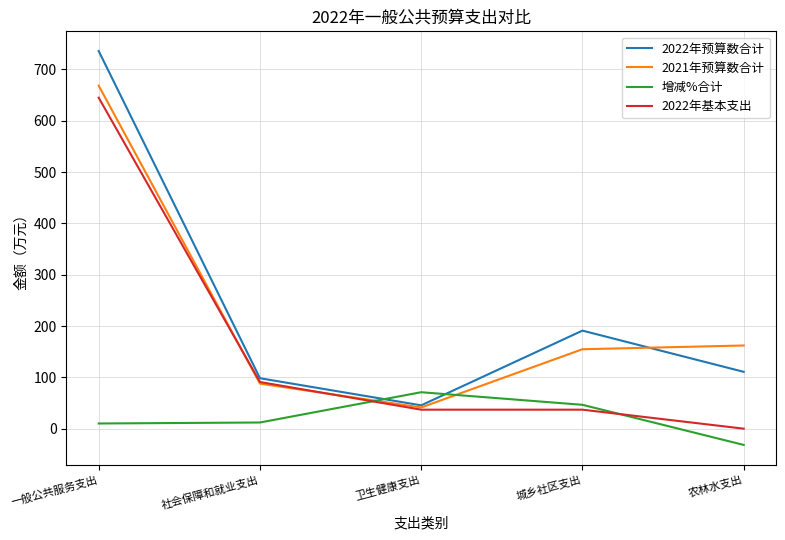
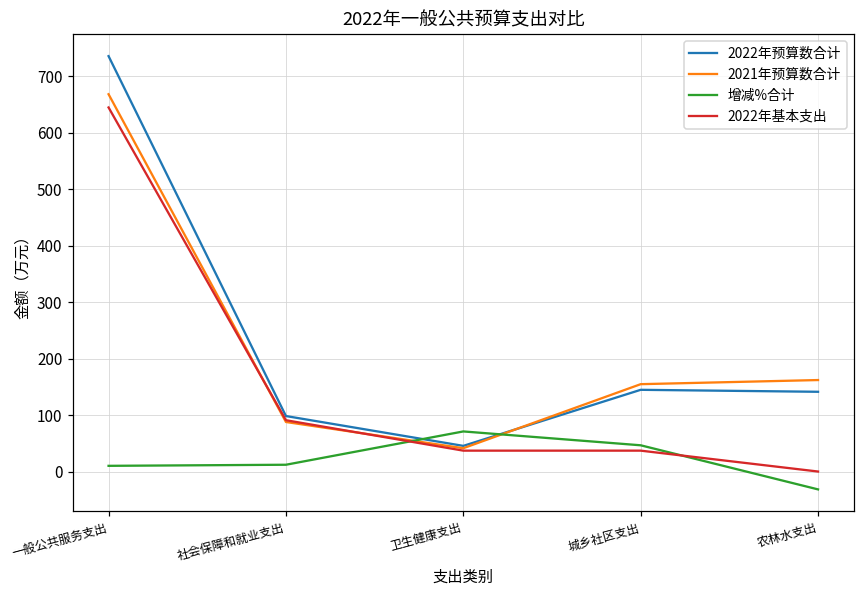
  {
    "2022年预算数合计": {
      "一般公共服务支出": 740,
      "社会保障和就业支出": 100,
-     "城乡社区支出": 190,
-     "农林水支出": 110
+     "城乡社区支出": 140,
+     "农林水支出": 140
    },
    "2021年预算数合计": {
      "一般公共服务支出": 670,
      "城乡社区支出": 150,
      "农林水支出": 160
    },
    "增减%合计": {
      "一般公共服务支出": 10,
      "社会保障和就业支出": 10,
      "卫生健康支出": 70,
      "城乡社区支出": 50,
      "农林水支出": -30
    },
    "2022年基本支出": {
      "一般公共服务支出": 640,
      "城乡社区支出": 40,
      "农林水支出": 0
    }
  }
